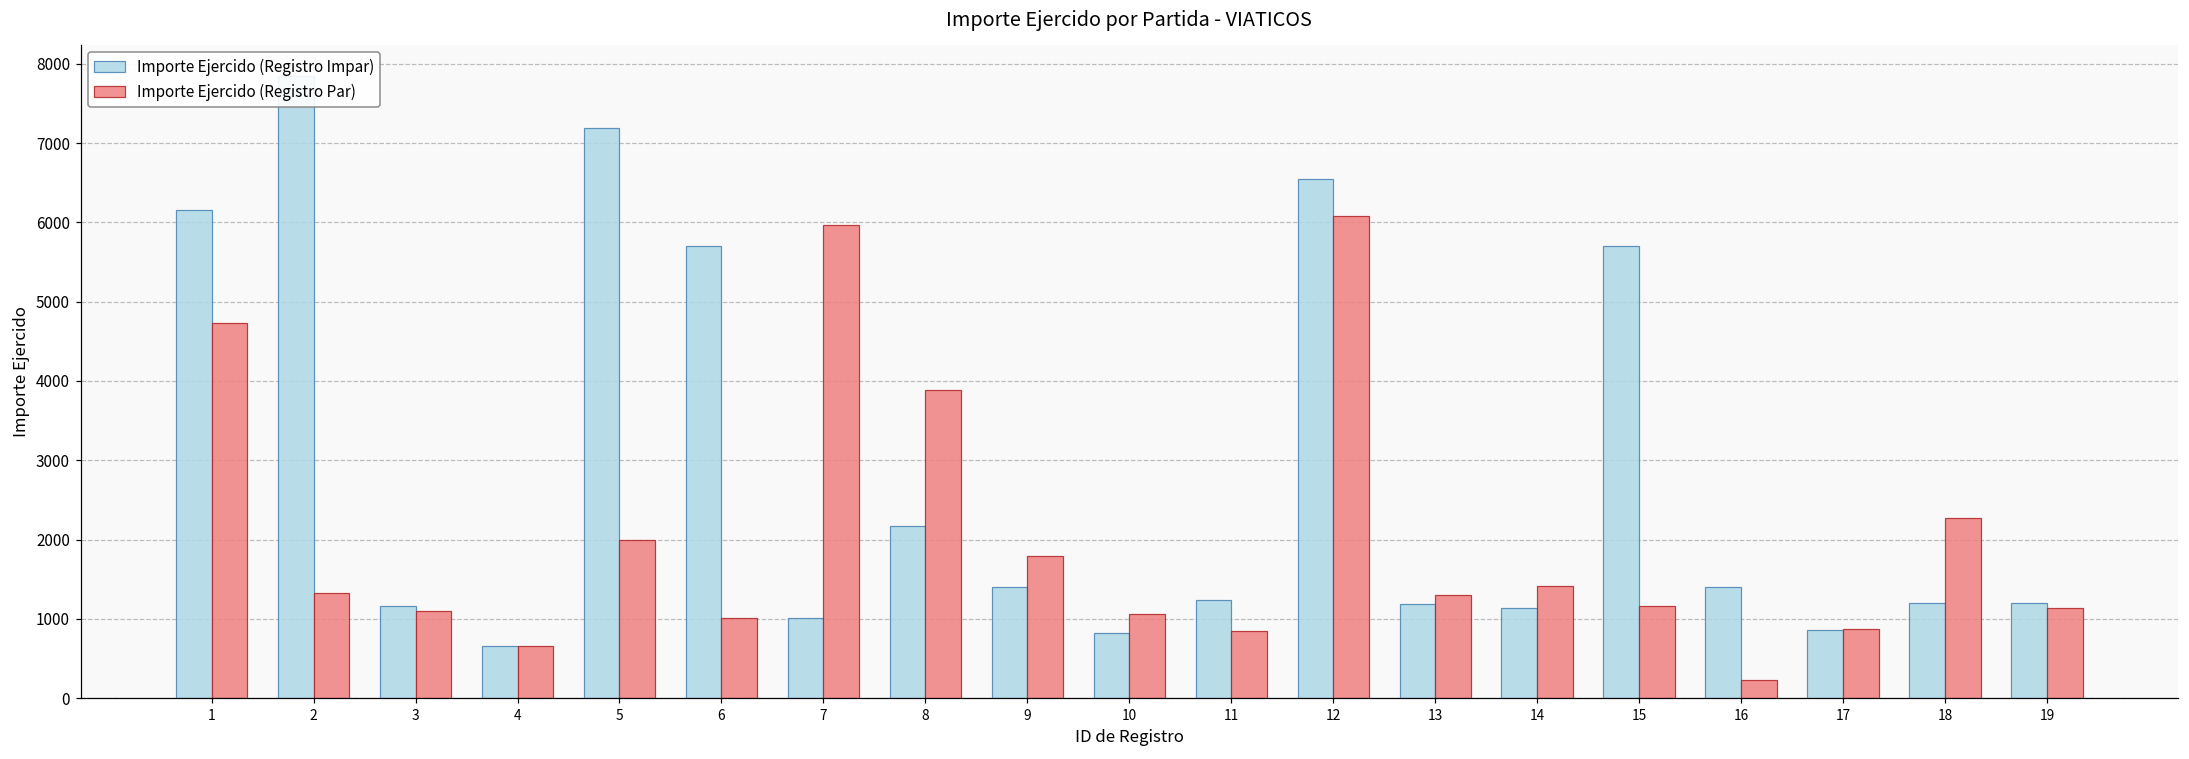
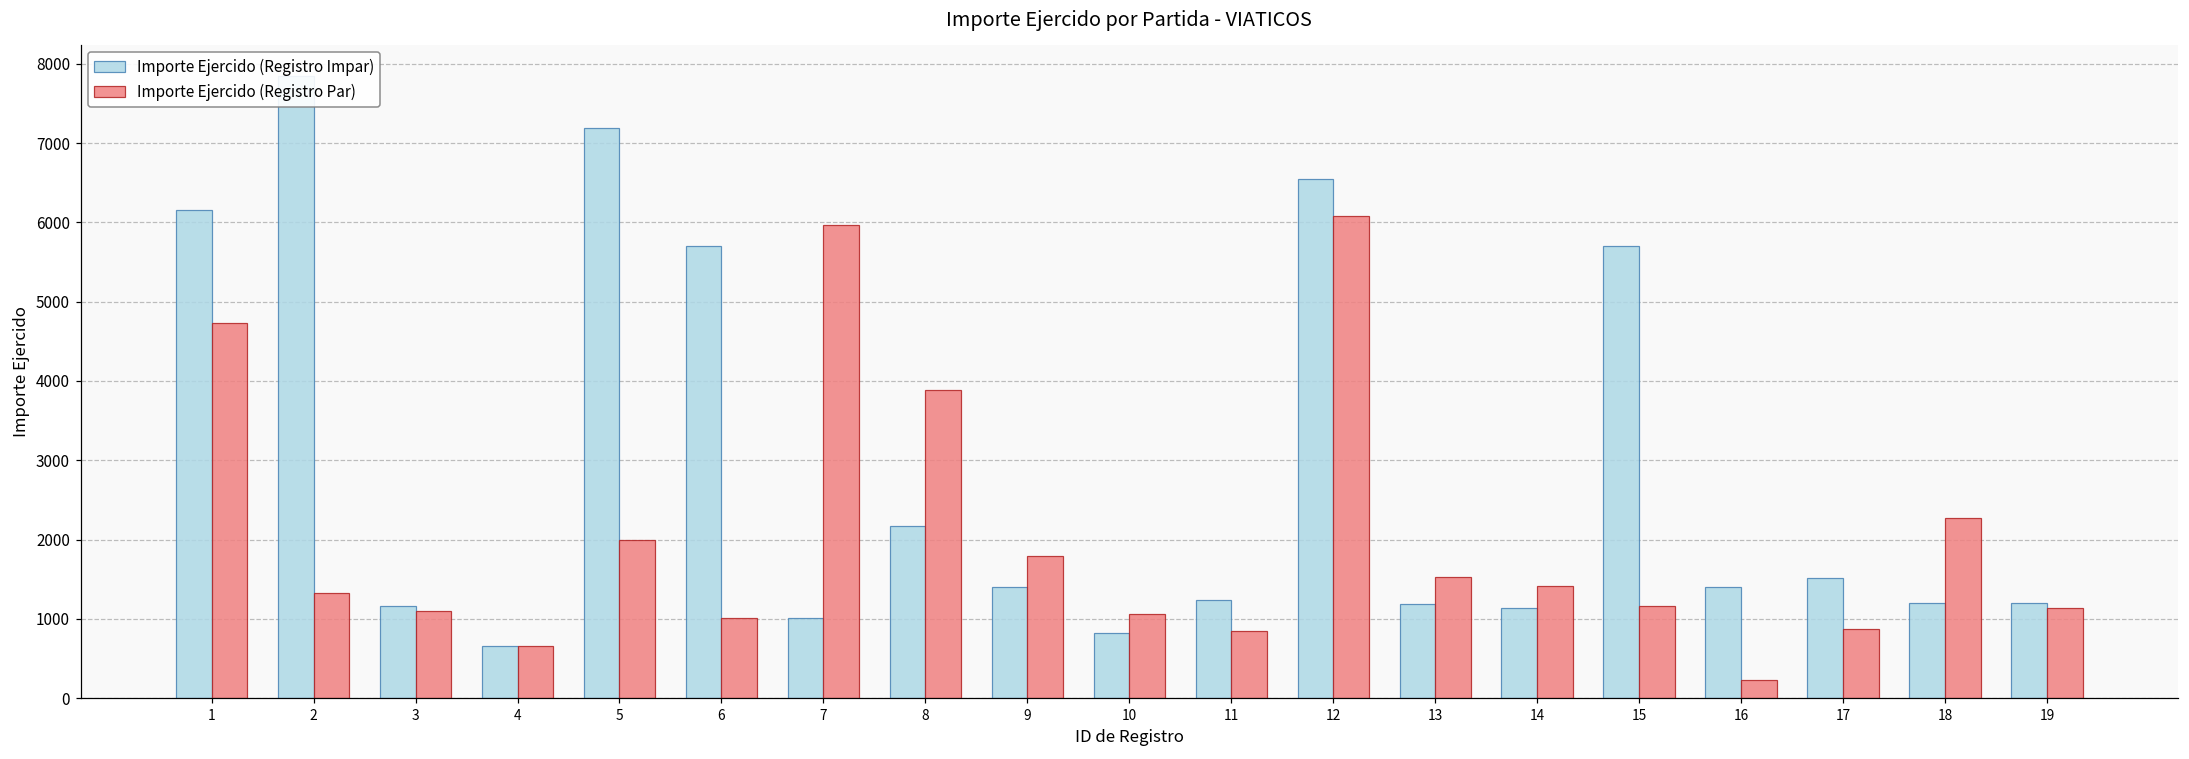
  {
    "Importe Ejercido (Registro Impar)": {
      "1": 6200,
      "3": 1200,
      "4": 700,
      "5": 7200,
      "6": 5700,
      "7": 1000,
      "8": 2200,
      "9": 1400,
      "10": 800,
      "11": 1200,
      "12": 6600,
      "13": 1200,
      "14": 1100,
      "15": 5700,
      "16": 1400,
-     "17": 900,
+     "17": 1500,
      "18": 1200,
      "19": 1200
    },
    "Importe Ejercido (Registro Par)": {
      "1": 4700,
      "2": 1300,
      "3": 1100,
      "4": 700,
      "5": 2000,
      "6": 1000,
      "7": 6000,
      "8": 3900,
      "9": 1800,
      "10": 1100,
      "11": 800,
      "12": 6100,
-     "13": 1300,
+     "13": 1500,
      "14": 1400,
      "15": 1200,
      "16": 200,
      "17": 900,
      "18": 2300,
      "19": 1100
    }
  }
